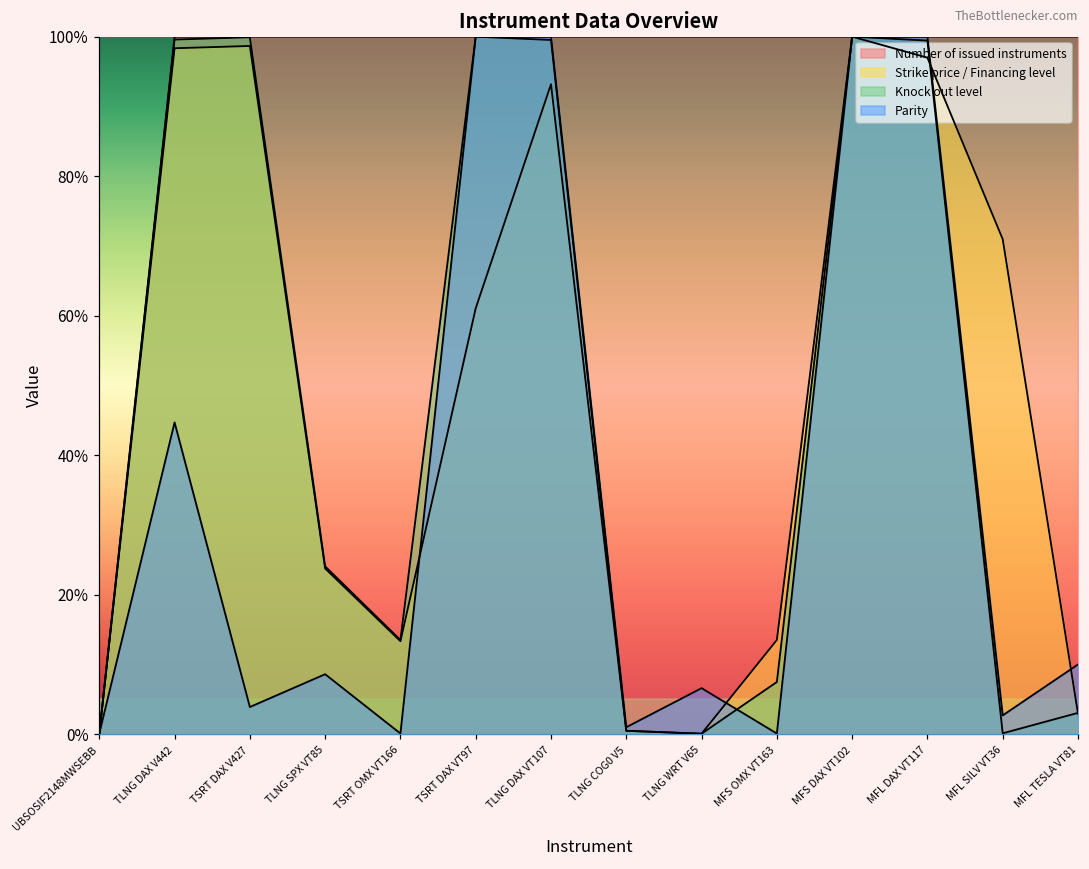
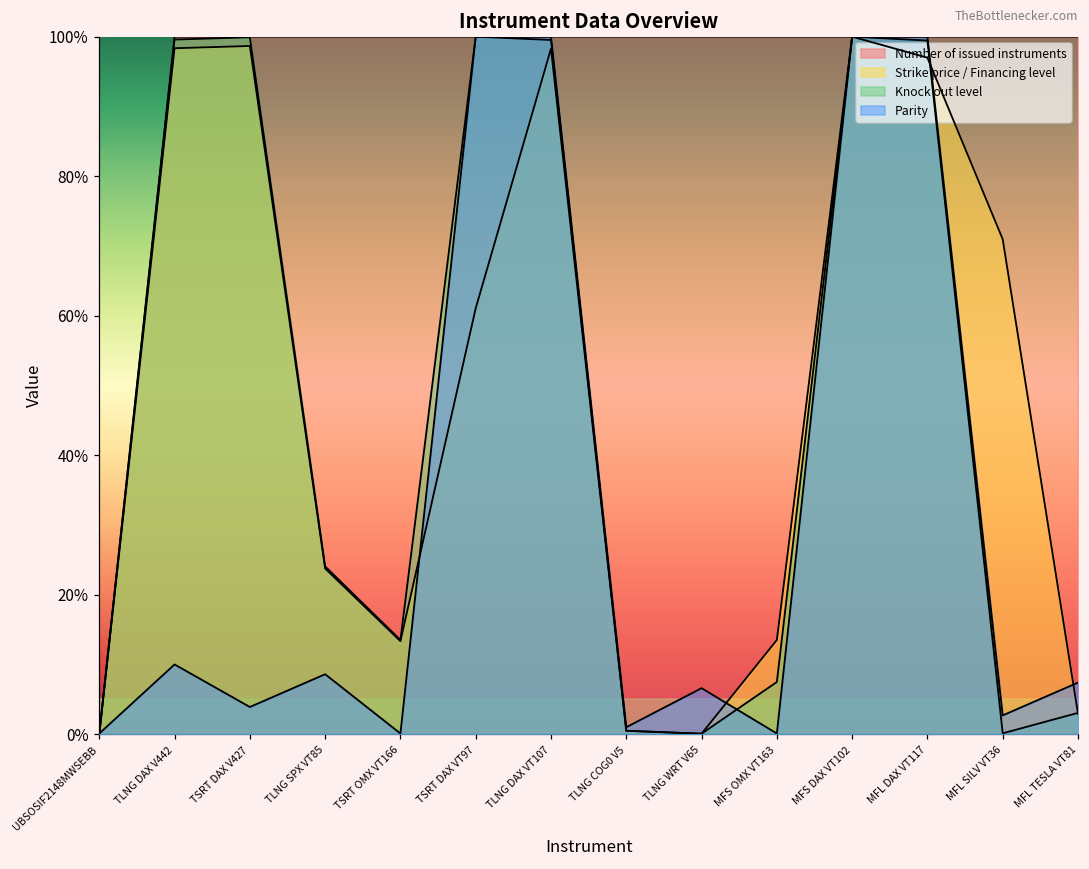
  {
    "Number of issued instruments": {
      "TLNG DAX V442": "100%",
      "TLNG SPX VT85": "100%",
      "TSRT OMX VT166": "100%",
      "TLNG COG0 V5": "100%",
      "TLNG WRT V65": "100%",
      "MFS OMX VT163": "100%",
      "MFL SILV VT36": "100%",
      "MFL TESLA VT81": "100%"
    },
    "Strike price / Financing level": {
      "TLNG DAX V442": "98%",
      "TSRT DAX V427": "99%",
      "TSRT DAX VT97": "61%",
-     "TLNG DAX VT107": "93%",
+     "TLNG DAX VT107": "98%",
      "MFS OMX VT163": "14%",
      "MFL SILV VT36": "71%"
    },
    "Knock out level": {
      "TLNG DAX V442": "100%",
      "TLNG DAX VT107": "100%",
      "MFS OMX VT163": "7%",
      "MFL DAX VT117": "99%"
    },
    "Parity": {
-     "TLNG DAX V442": "45%",
+     "TLNG DAX V442": "10%",
      "TLNG SPX VT85": "9%",
      "TLNG WRT V65": "7%",
-     "MFL TESLA VT81": "10%"
+     "MFL TESLA VT81": "7%"
    }
  }
